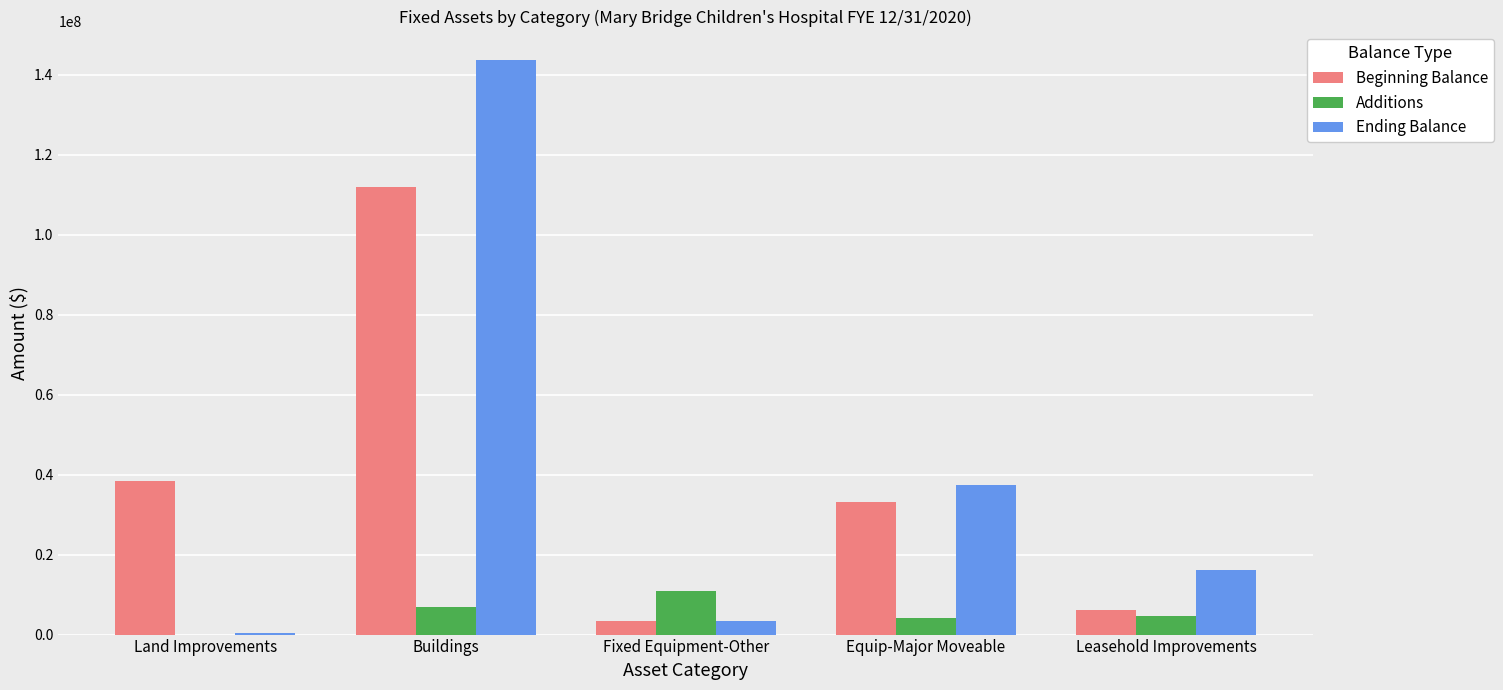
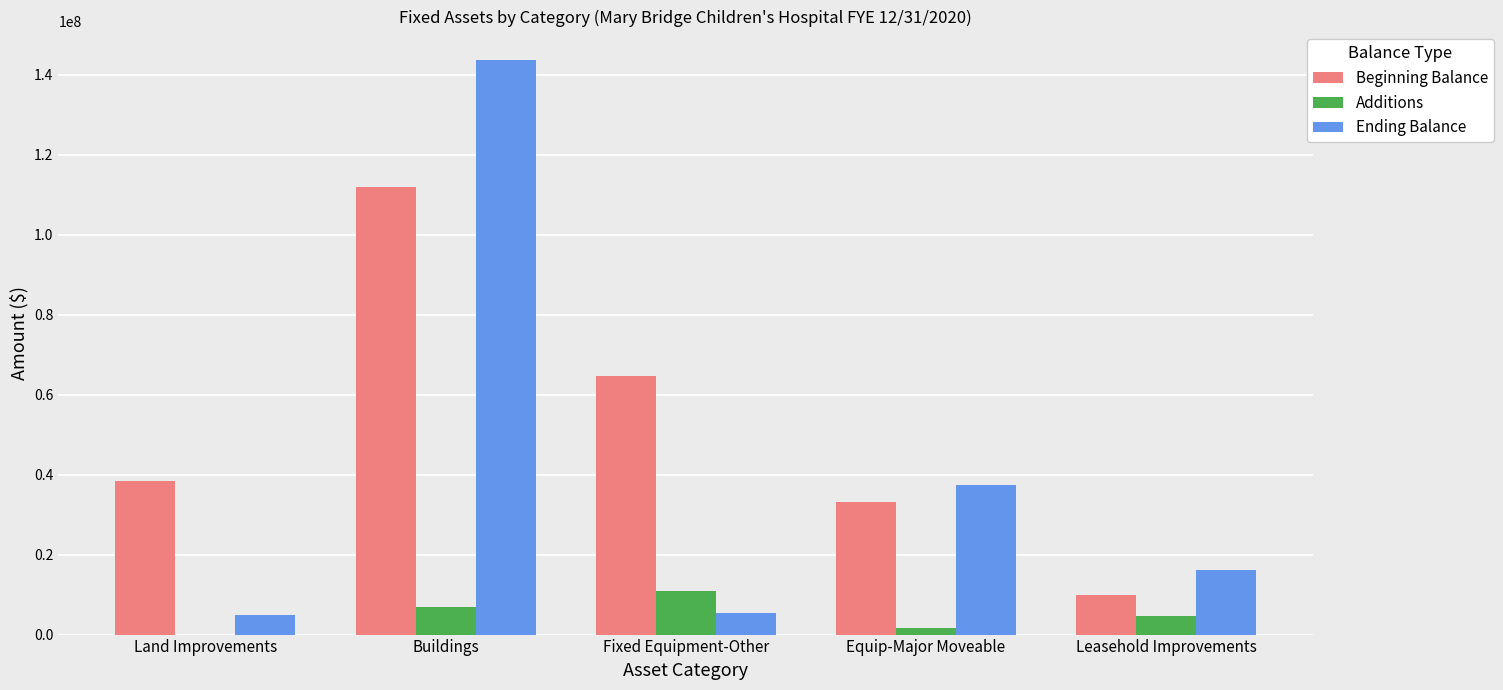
  {
    "Beginning Balance": {
      "Land Improvements": 38000000,
      "Buildings": 112000000,
-     "Fixed Equipment-Other": 3000000,
+     "Fixed Equipment-Other": 65000000,
      "Equip-Major Moveable": 33000000,
-     "Leasehold Improvements": 6000000
+     "Leasehold Improvements": 10000000
    },
    "Additions": {
      "Land Improvements": 0,
      "Buildings": 7000000,
      "Fixed Equipment-Other": 11000000,
-     "Equip-Major Moveable": 4000000,
+     "Equip-Major Moveable": 2000000,
      "Leasehold Improvements": 5000000
    },
    "Ending Balance": {
-     "Land Improvements": 0,
+     "Land Improvements": 5000000,
      "Buildings": 144000000,
-     "Fixed Equipment-Other": 3000000,
+     "Fixed Equipment-Other": 5000000,
      "Equip-Major Moveable": 37000000,
      "Leasehold Improvements": 16000000
    }
  }
